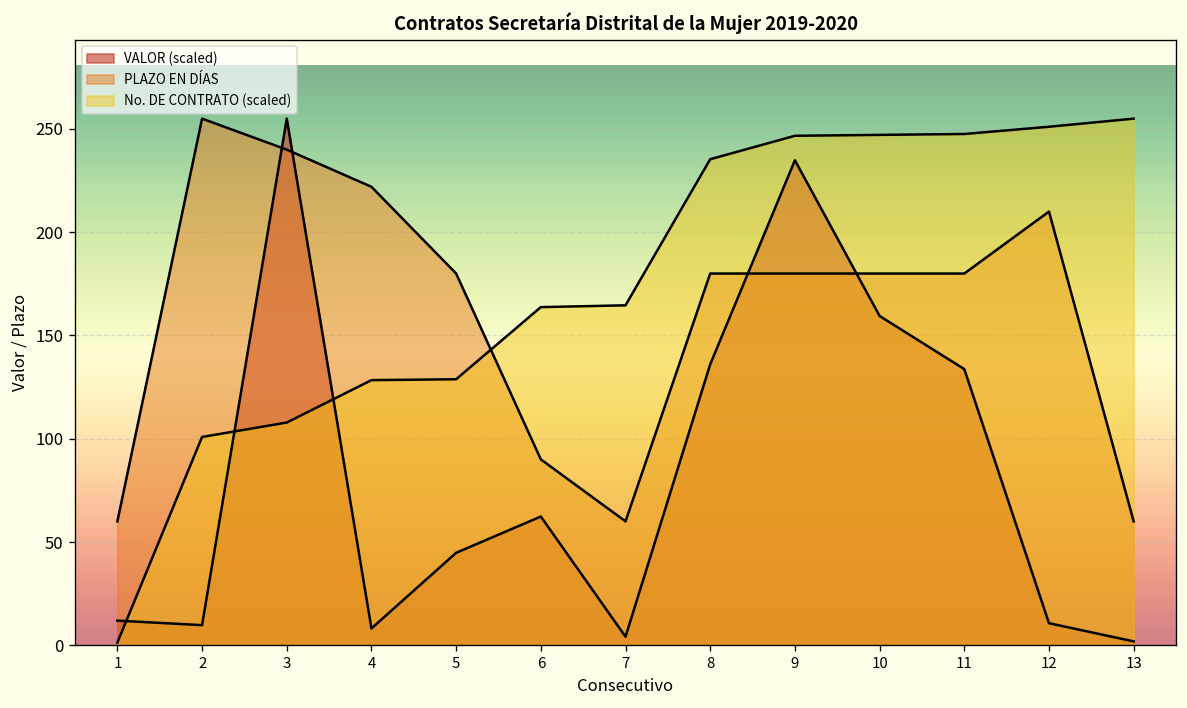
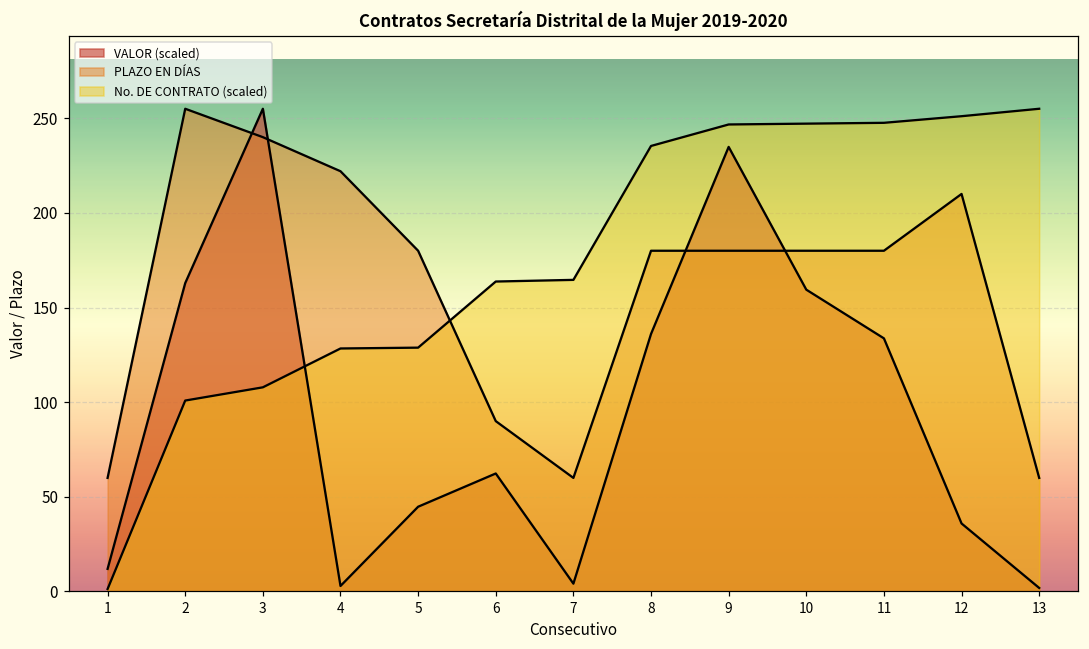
  {
    "VALOR (scaled)": {
      "1": 12,
-     "2": 10,
+     "2": 163,
      "3": 255,
-     "4": 8,
+     "4": 3,
      "5": 45,
      "6": 62,
      "7": 4,
      "8": 136,
      "9": 235,
      "10": 159,
      "11": 134,
-     "12": 11,
+     "12": 36,
      "13": 2
    }
  }
